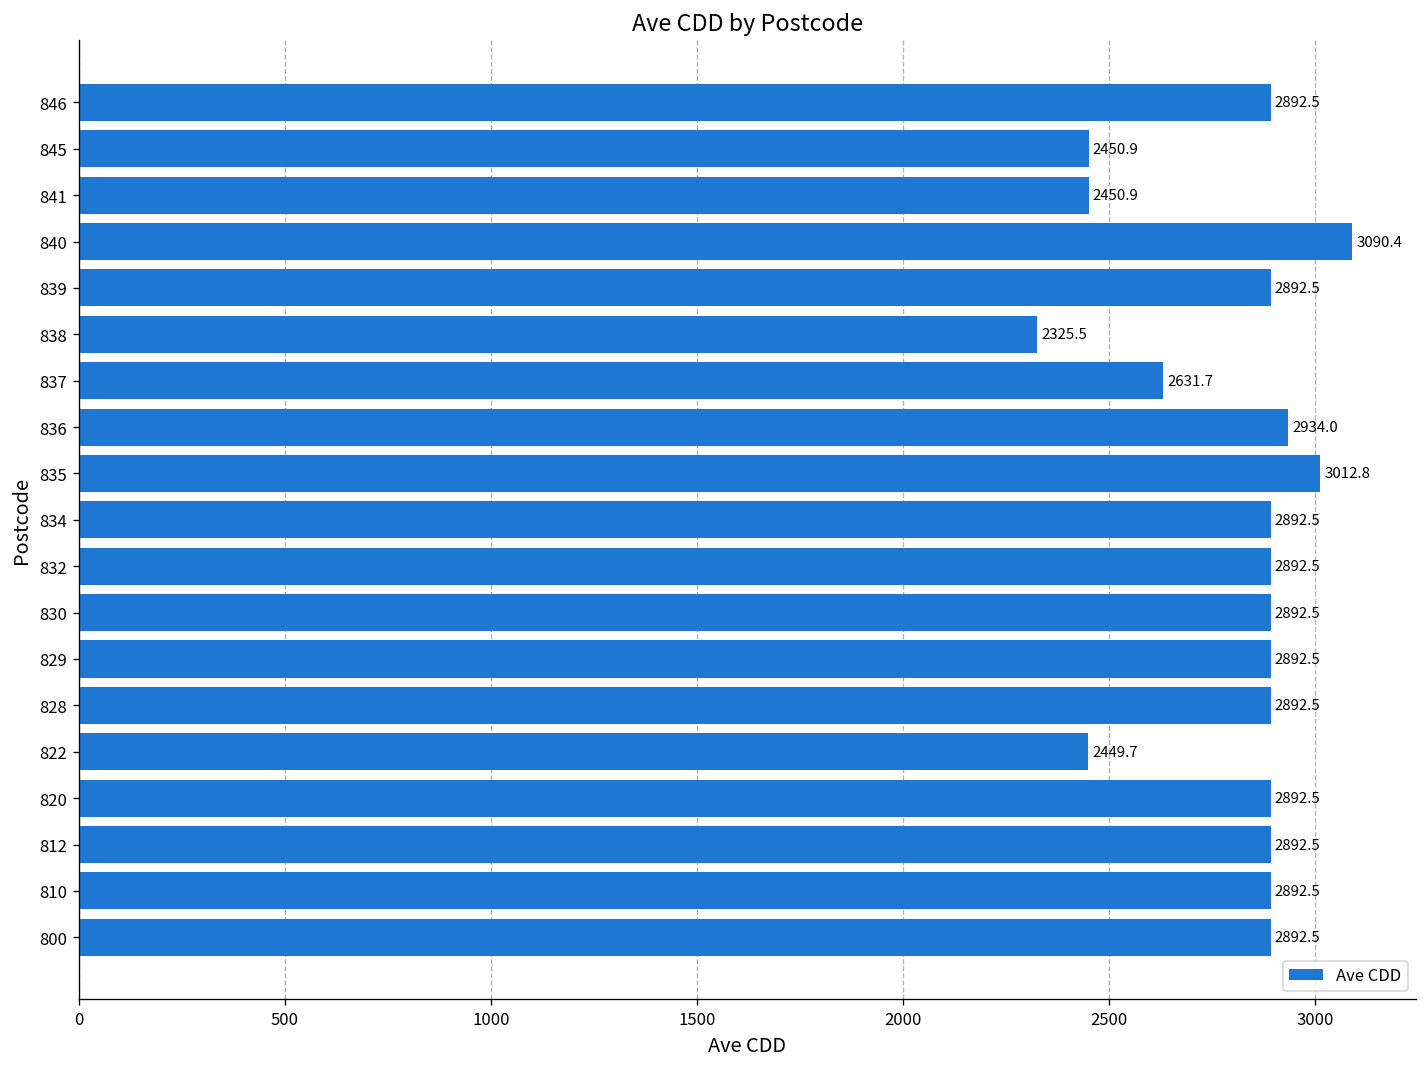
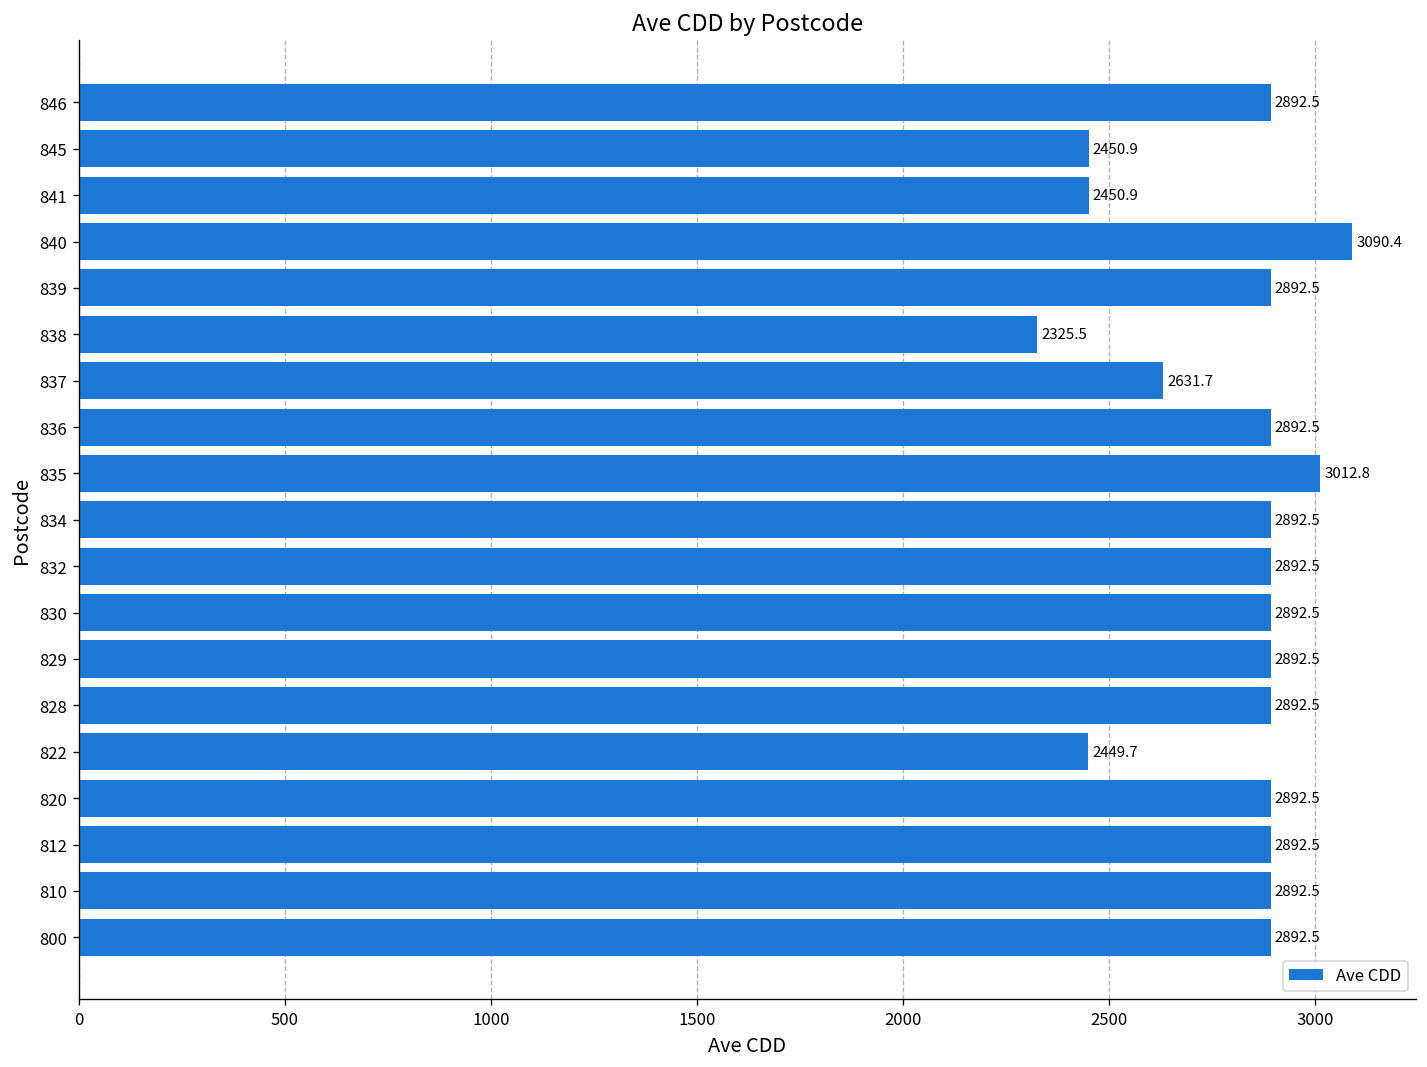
  {
    "846": 2892.5,
    "845": 2450.9,
    "841": 2450.9,
    "840": 3090.4,
    "839": 2892.5,
    "838": 2325.5,
    "837": 2631.7,
-   "836": 2934.0,
+   "836": 2892.5,
    "835": 3012.8,
    "834": 2892.5,
    "832": 2892.5,
    "830": 2892.5,
    "829": 2892.5,
    "828": 2892.5,
    "822": 2449.7,
    "820": 2892.5,
    "812": 2892.5,
    "810": 2892.5,
    "800": 2892.5
  }
